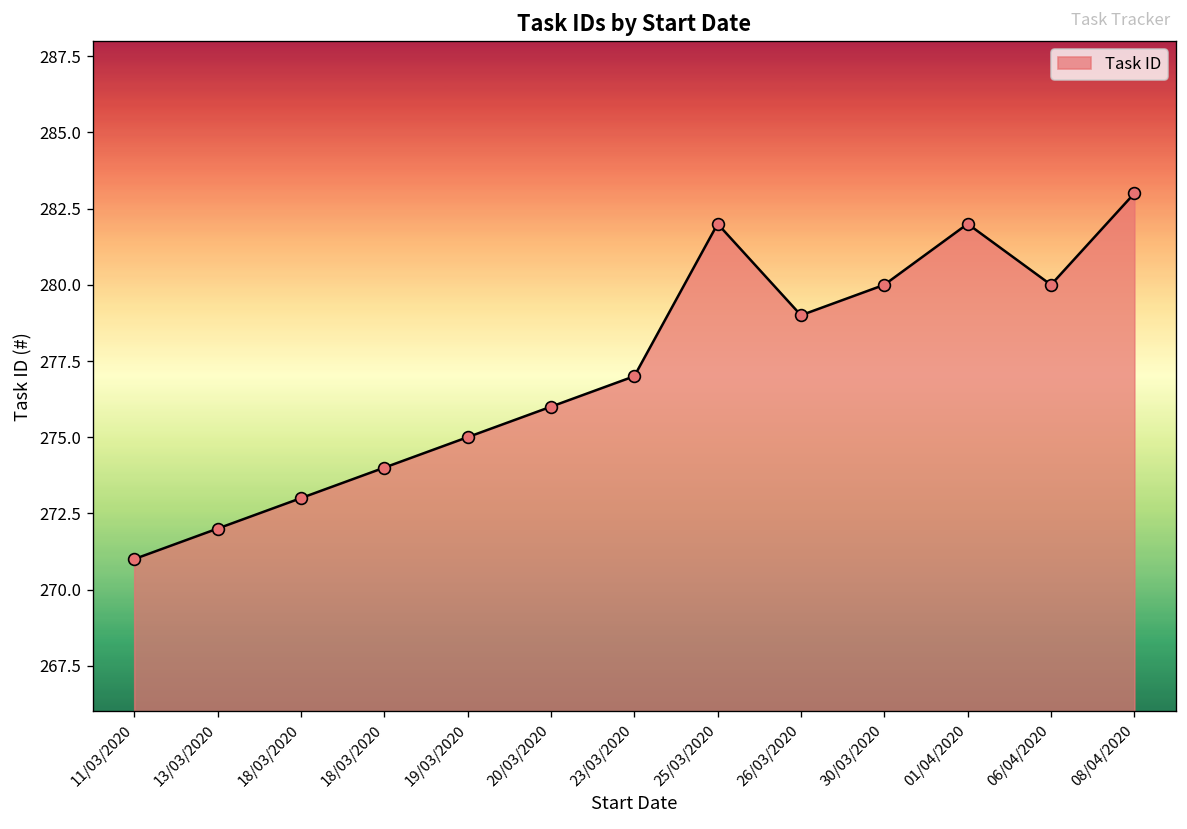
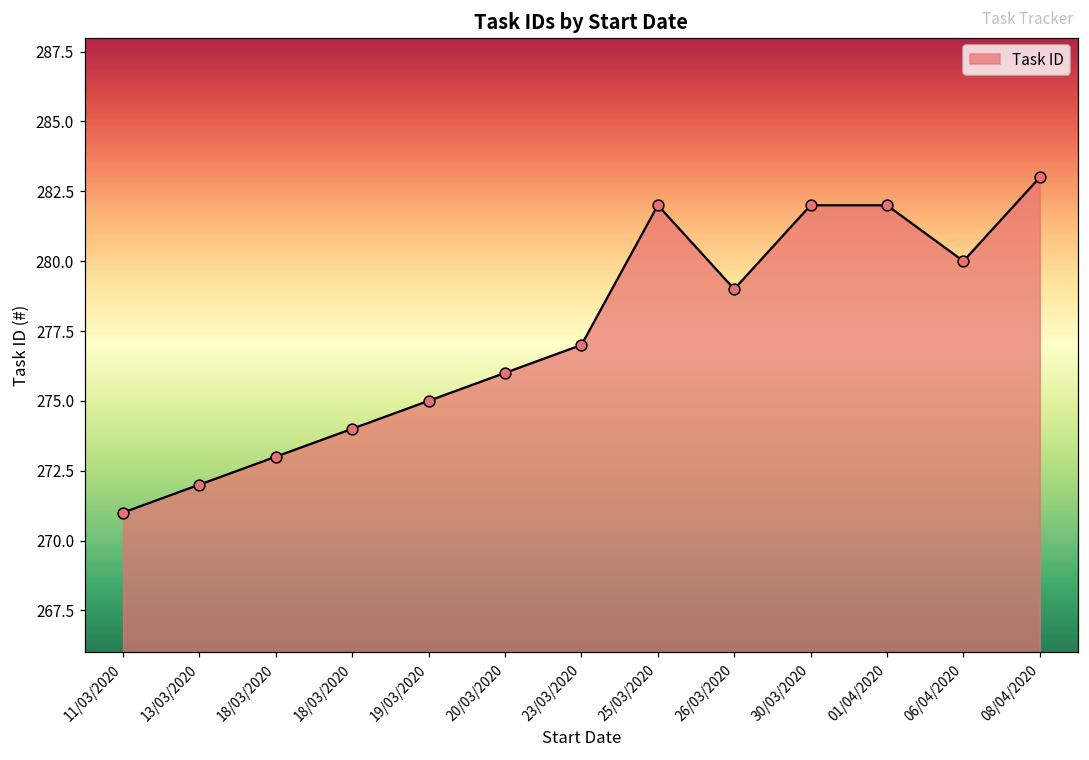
  {
    "11/03/2020": 271,
    "13/03/2020": 272,
    "19/03/2020": 275,
    "20/03/2020": 276,
    "23/03/2020": 277,
    "25/03/2020": 282,
    "26/03/2020": 279,
-   "30/03/2020": 280,
+   "30/03/2020": 282,
    "01/04/2020": 282,
    "06/04/2020": 280,
    "08/04/2020": 283
  }
